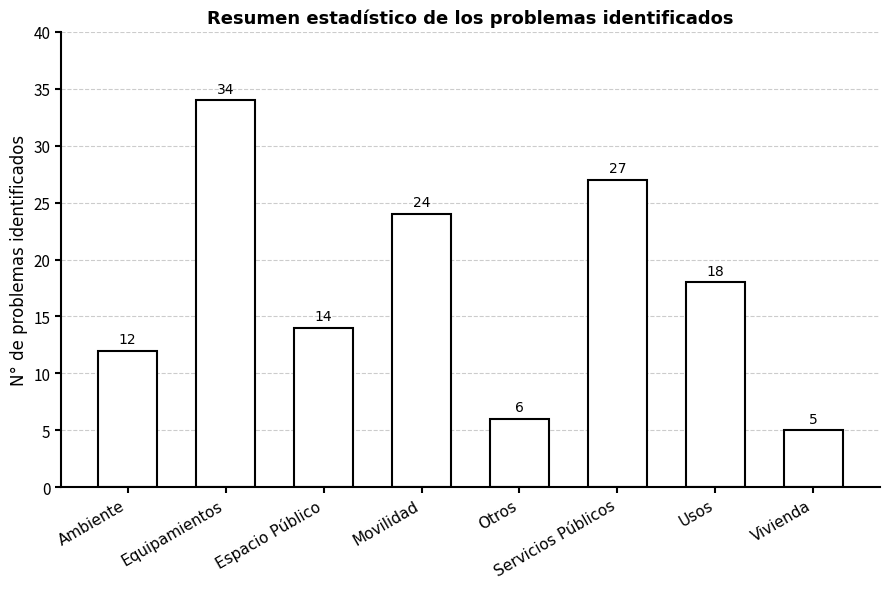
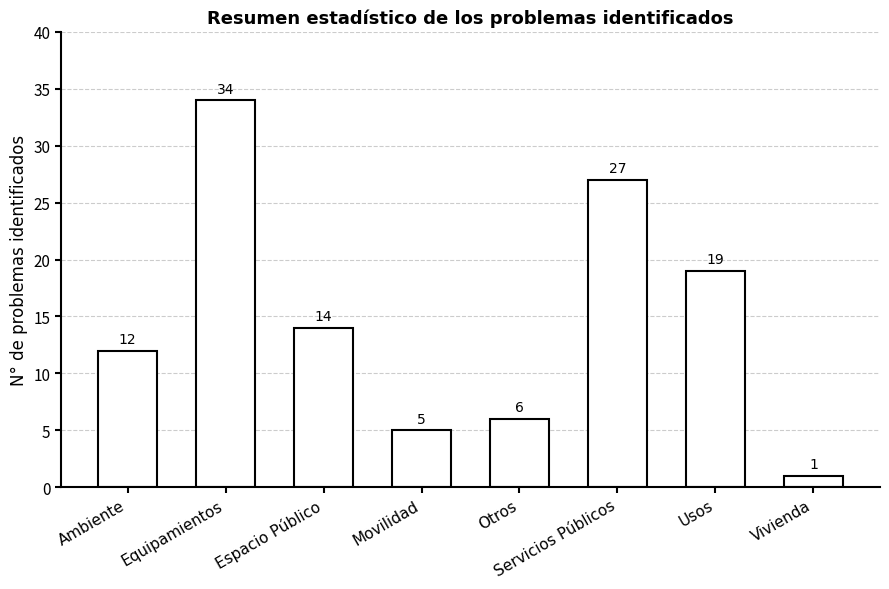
  {
    "Ambiente": 12,
    "Equipamientos": 34,
    "Espacio Público": 14,
-   "Movilidad": 24,
+   "Movilidad": 5,
    "Otros": 6,
    "Servicios Públicos": 27,
-   "Usos": 18,
-   "Vivienda": 5
+   "Usos": 19,
+   "Vivienda": 1
  }
